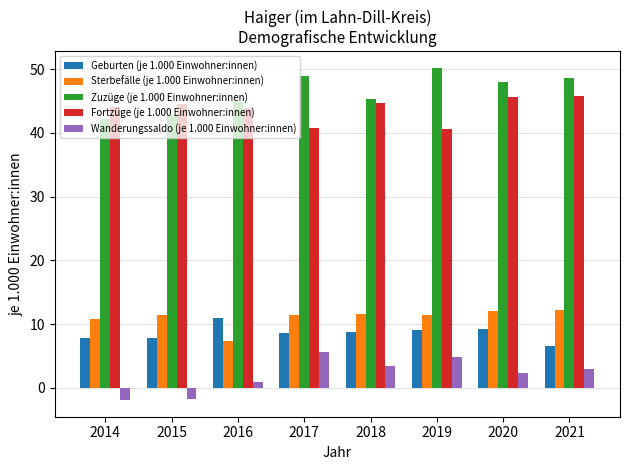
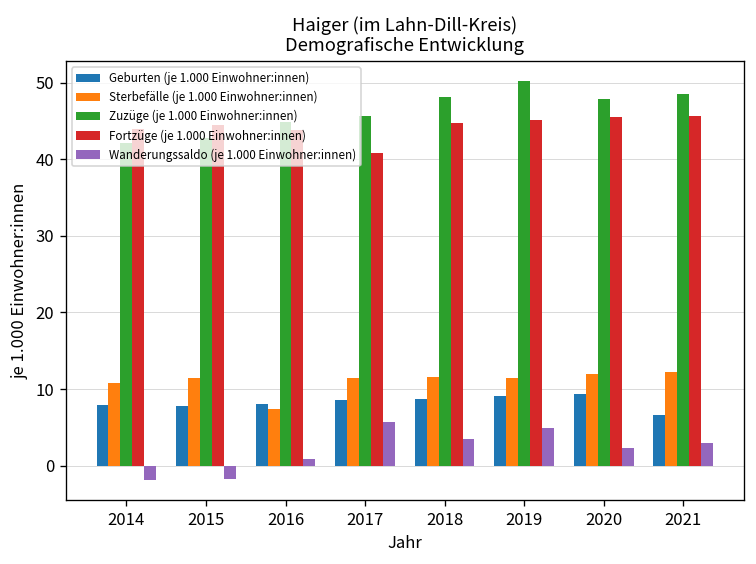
  {
    "Geburten (je 1.000 Einwohner:innen)": {
      "2014": 8,
      "2015": 8,
-     "2016": 11,
+     "2016": 8,
      "2017": 9,
      "2018": 9,
      "2019": 9,
      "2020": 9,
      "2021": 7
    },
    "Sterbefälle (je 1.000 Einwohner:innen)": {
      "2014": 11,
      "2015": 11,
      "2016": 7,
      "2017": 12,
      "2018": 12,
      "2019": 11,
      "2020": 12,
      "2021": 12
    },
    "Zuzüge (je 1.000 Einwohner:innen)": {
-     "2017": 49,
-     "2018": 45,
+     "2017": 46,
+     "2018": 48,
      "2019": 50,
      "2020": 48,
      "2021": 49
    },
    "Fortzüge (je 1.000 Einwohner:innen)": {
      "2017": 41,
      "2018": 45,
-     "2019": 41,
+     "2019": 45,
      "2020": 46,
      "2021": 46
    },
    "Wanderungssaldo (je 1.000 Einwohner:innen)": {
      "2014": -2,
      "2015": -2,
      "2016": 1,
      "2017": 6,
      "2018": 4,
      "2019": 5,
      "2020": 2,
      "2021": 3
    }
  }
